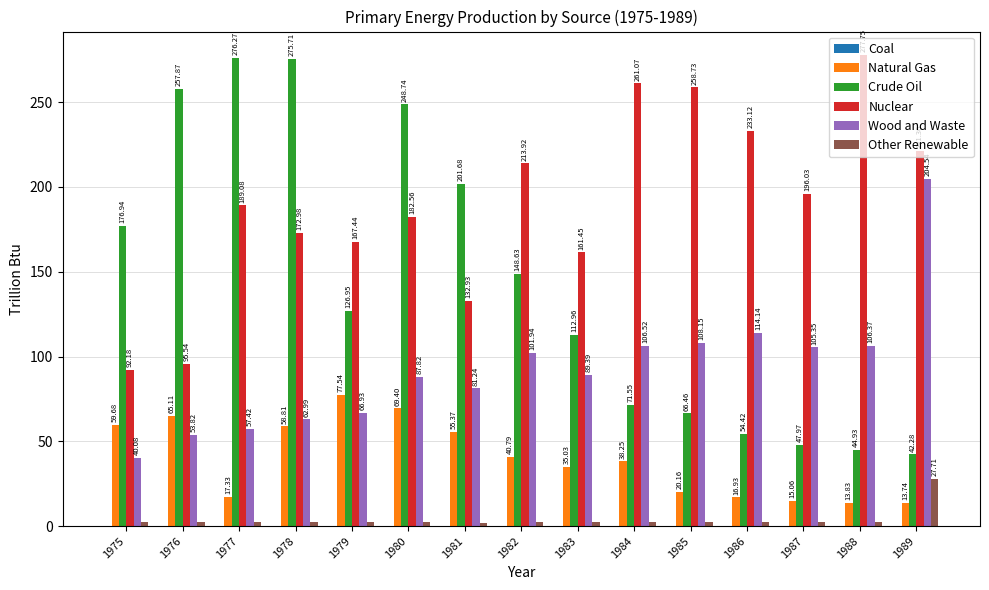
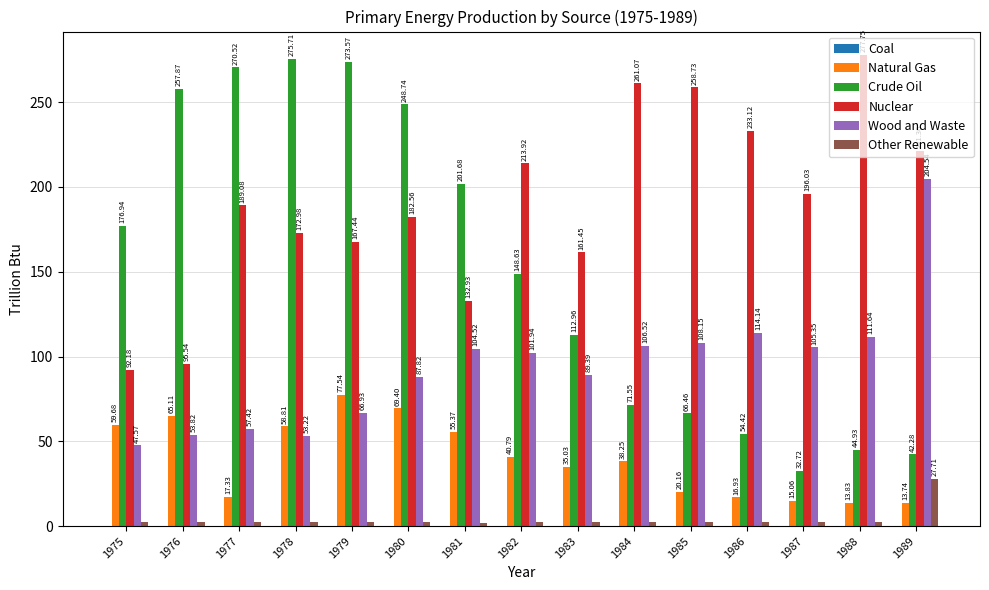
  {
    "Coal": {
      "1975": 0,
      "1976": 0,
      "1977": 0,
      "1978": 0,
      "1979": 0,
      "1980": 0,
      "1981": 0,
      "1982": 0,
      "1983": 0,
      "1984": 0,
      "1985": 0,
      "1986": 0,
      "1987": 0,
      "1988": 0,
      "1989": 0
    },
    "Natural Gas": {
      "1975": 59.68,
      "1976": 65.11,
      "1977": 17.33,
      "1978": 58.81,
      "1979": 77.54,
      "1980": 69.40,
      "1981": 55.37,
      "1982": 40.79,
      "1983": 35.03,
      "1984": 38.25,
      "1985": 20.16,
      "1986": 16.93,
      "1987": 15.06,
      "1988": 13.83,
      "1989": 13.74
    },
    "Crude Oil": {
      "1975": 176.94,
      "1976": 257.87,
-     "1977": 276.27,
+     "1977": 270.52,
      "1978": 275.71,
-     "1979": 126.95,
+     "1979": 273.57,
      "1980": 248.74,
      "1981": 201.68,
      "1982": 148.63,
      "1983": 112.96,
      "1984": 71.55,
      "1985": 66.46,
      "1986": 54.42,
-     "1987": 47.97,
+     "1987": 32.72,
      "1988": 44.93,
      "1989": 42.28
    },
    "Nuclear": {
      "1975": 92.18,
      "1976": 95.54,
      "1977": 189.08,
      "1978": 172.98,
      "1979": 167.44,
      "1980": 182.56,
      "1981": 132.93,
      "1982": 213.92,
      "1983": 161.45,
      "1984": 261.07,
      "1985": 258.73,
      "1986": 233.12,
      "1987": 196.03
    },
    "Wood and Waste": {
-     "1975": 40.08,
+     "1975": 47.57,
      "1976": 53.82,
      "1977": 57.42,
-     "1978": 62.99,
+     "1978": 53.22,
      "1979": 66.93,
      "1980": 87.82,
-     "1981": 81.24,
+     "1981": 104.52,
      "1982": 101.94,
      "1983": 89.39,
      "1984": 106.52,
      "1985": 108.15,
      "1986": 114.14,
      "1987": 105.35,
-     "1988": 106.37
+     "1988": 111.64
    },
    "Other Renewable": {
      "1989": 27.71
    }
  }
